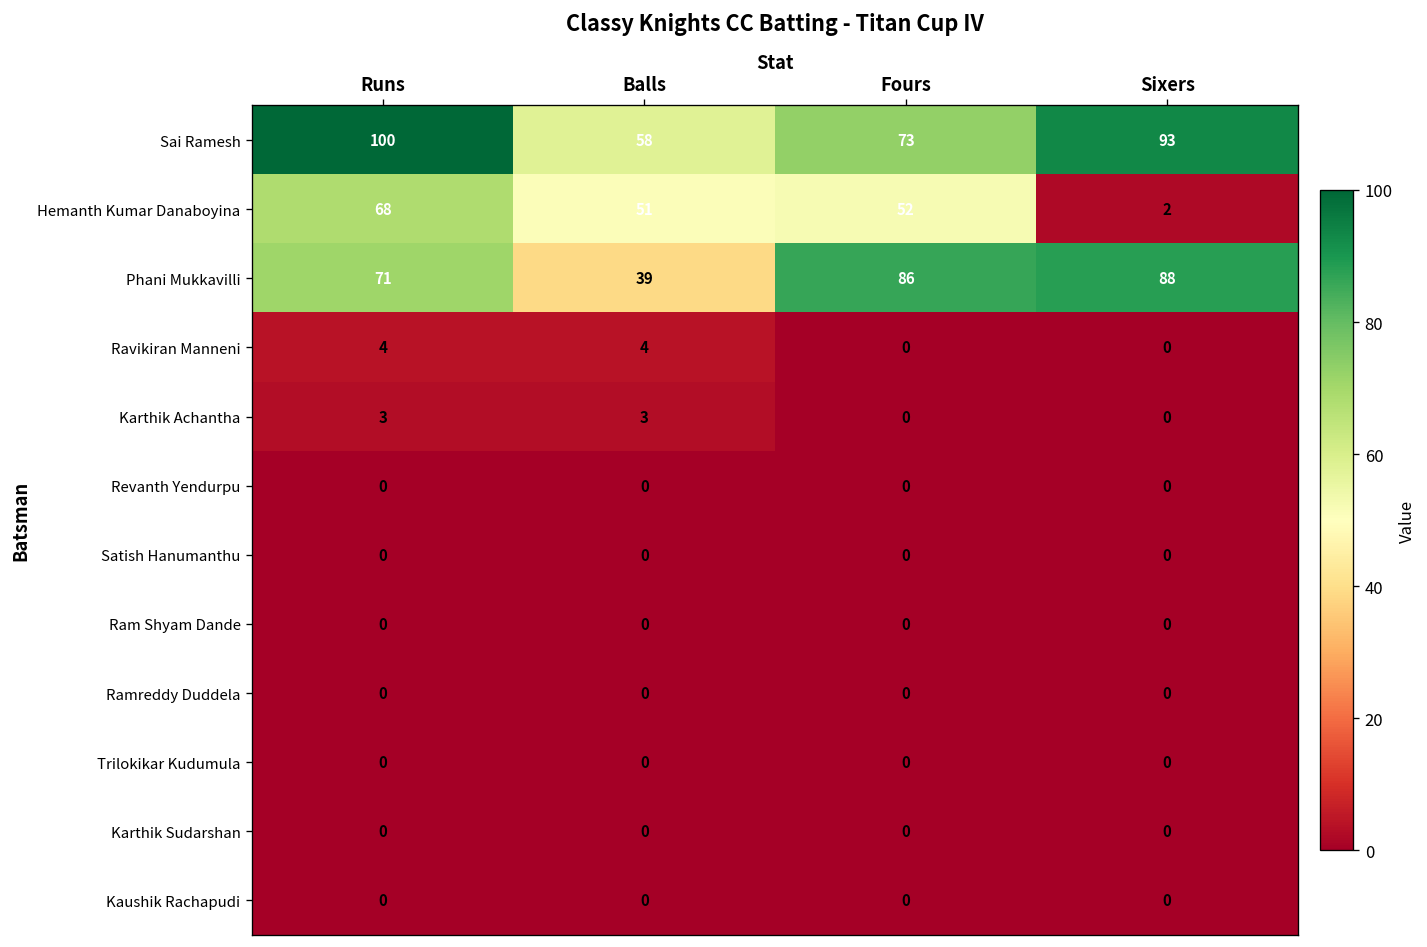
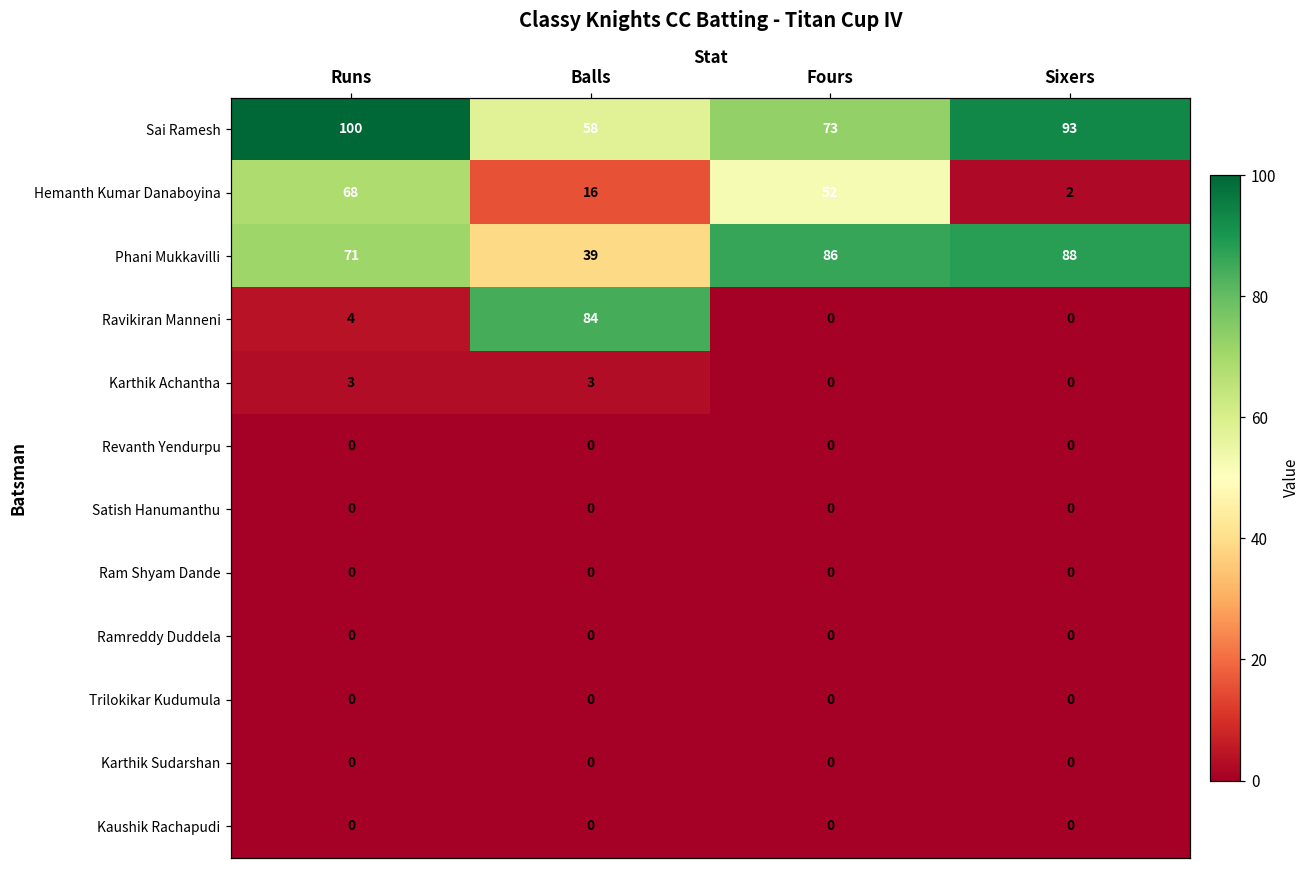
  {
    "Sai Ramesh": {
      "Runs": 100,
      "Balls": 58,
      "Fours": 73,
      "Sixers": 93
    },
    "Hemanth Kumar Danaboyina": {
      "Runs": 68,
-     "Balls": 51,
+     "Balls": 16,
      "Fours": 52,
      "Sixers": 2
    },
    "Phani Mukkavilli": {
      "Runs": 71,
      "Balls": 39,
      "Fours": 86,
      "Sixers": 88
    },
    "Ravikiran Manneni": {
      "Runs": 4,
-     "Balls": 4,
+     "Balls": 84,
      "Fours": 0,
      "Sixers": 0
    },
    "Karthik Achantha": {
      "Runs": 3,
      "Balls": 3,
      "Fours": 0,
      "Sixers": 0
    },
    "Revanth Yendurpu": {
      "Runs": 0,
      "Balls": 0,
      "Fours": 0,
      "Sixers": 0
    },
    "Satish Hanumanthu": {
      "Runs": 0,
      "Balls": 0,
      "Fours": 0,
      "Sixers": 0
    },
    "Ram Shyam Dande": {
      "Runs": 0,
      "Balls": 0,
      "Fours": 0,
      "Sixers": 0
    },
    "Ramreddy Duddela": {
      "Runs": 0,
      "Balls": 0,
      "Fours": 0,
      "Sixers": 0
    },
    "Trilokikar Kudumula": {
      "Runs": 0,
      "Balls": 0,
      "Fours": 0,
      "Sixers": 0
    },
    "Karthik Sudarshan": {
      "Runs": 0,
      "Balls": 0,
      "Fours": 0,
      "Sixers": 0
    },
    "Kaushik Rachapudi": {
      "Runs": 0,
      "Balls": 0,
      "Fours": 0,
      "Sixers": 0
    }
  }
